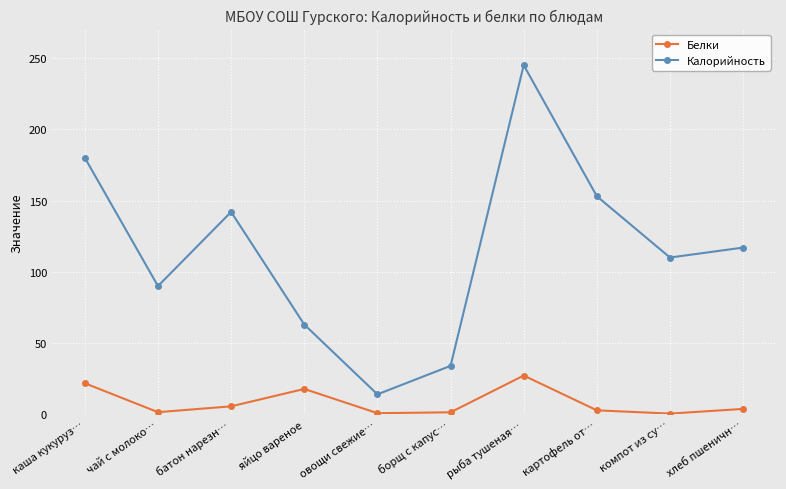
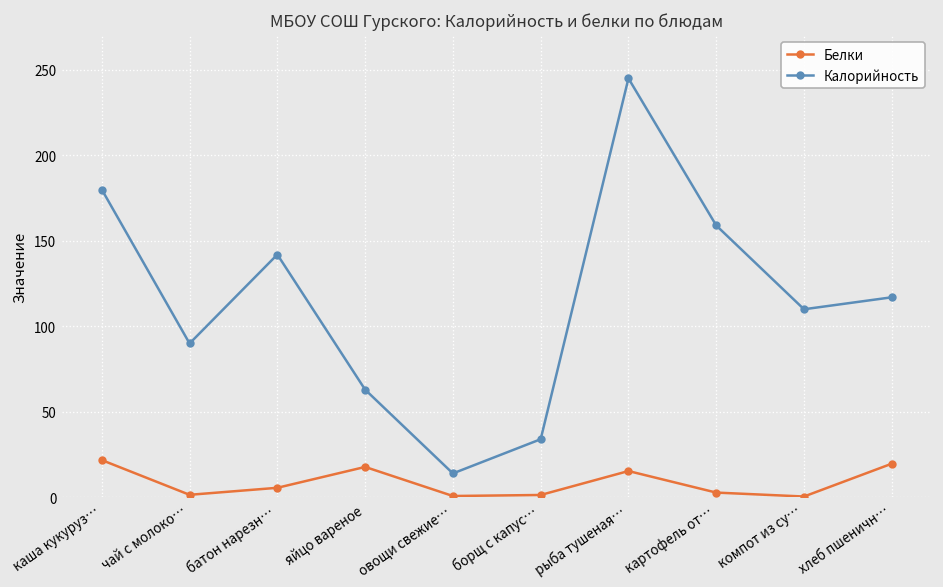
  {
    "Белки": {
      "каша кукуруз…": 22,
      "чай с молоко…": 2,
      "батон нарезн…": 6,
      "яйцо вареное": 18,
      "овощи свежие…": 1,
      "борщ с капус…": 1,
-     "рыба тушеная…": 27,
+     "рыба тушеная…": 15,
      "картофель от…": 3,
      "компот из су…": 1,
-     "хлеб пшеничн…": 4
+     "хлеб пшеничн…": 20
    },
    "Калорийность": {
      "каша кукуруз…": 180,
      "чай с молоко…": 90,
      "батон нарезн…": 142,
      "яйцо вареное": 63,
      "овощи свежие…": 14,
      "борщ с капус…": 34,
      "рыба тушеная…": 245,
-     "картофель от…": 153,
+     "картофель от…": 159,
      "компот из су…": 110,
      "хлеб пшеничн…": 117
    }
  }
